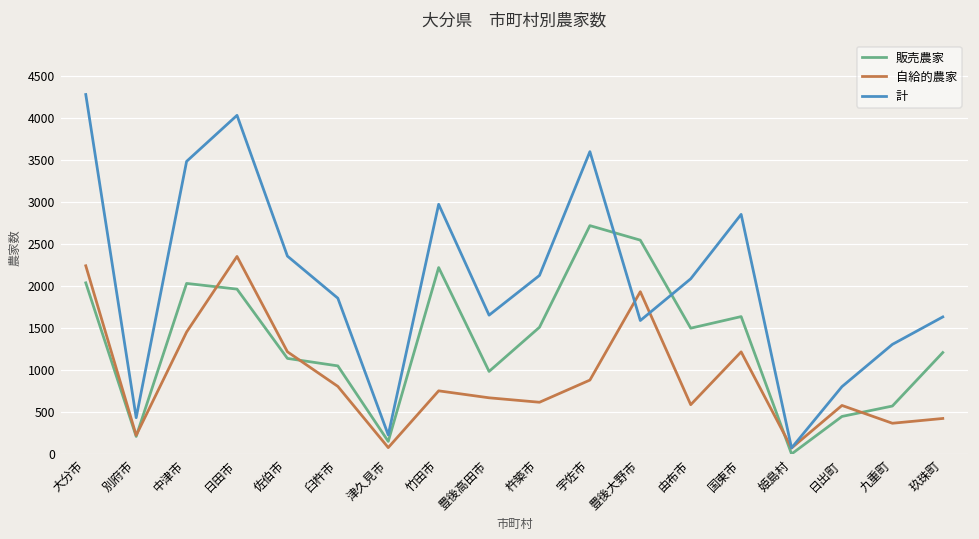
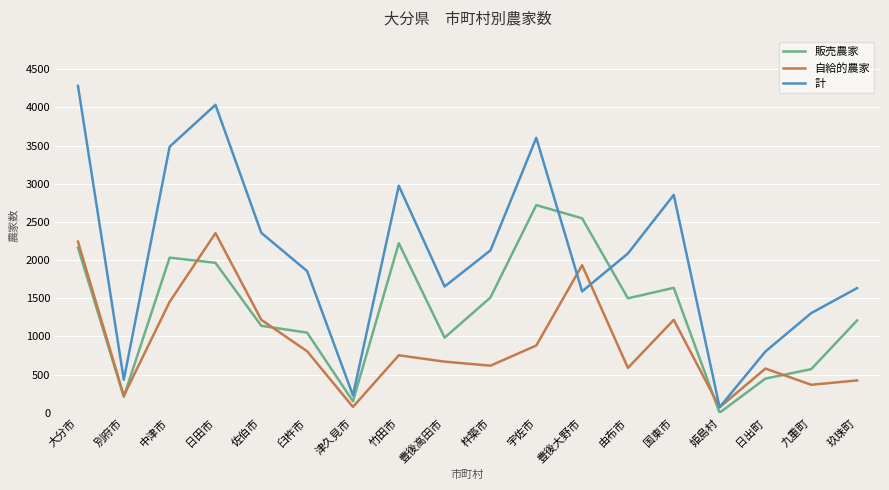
  {
    "販売農家": {
-     "大分市": 2000,
+     "大分市": 2200,
      "中津市": 2000,
      "日田市": 2000,
      "佐伯市": 1100,
      "臼杵市": 1100,
      "津久見市": 200,
      "竹田市": 2200,
      "豊後高田市": 1000,
      "杵築市": 1500,
      "宇佐市": 2700,
      "豊後大野市": 2500,
      "由布市": 1500,
      "国東市": 1600,
      "姫島村": 0,
      "日出町": 400,
      "九重町": 600,
      "玖珠町": 1200
    },
    "自給的農家": {
      "大分市": 2200,
      "中津市": 1500,
      "日田市": 2400,
      "佐伯市": 1200,
      "臼杵市": 800,
      "津久見市": 100,
      "竹田市": 800,
      "豊後高田市": 700,
      "杵築市": 600,
      "宇佐市": 900,
      "豊後大野市": 1900,
      "由布市": 600,
      "国東市": 1200,
      "日出町": 600,
      "九重町": 400,
      "玖珠町": 400
    },
    "計": {
      "大分市": 4300,
      "別府市": 400,
      "中津市": 3500,
      "日田市": 4000,
      "佐伯市": 2400,
      "臼杵市": 1900,
      "津久見市": 200,
      "竹田市": 3000,
      "豊後高田市": 1700,
      "杵築市": 2100,
      "宇佐市": 3600,
      "豊後大野市": 1600,
      "由布市": 2100,
      "国東市": 2900,
      "日出町": 800,
      "九重町": 1300,
      "玖珠町": 1600
    }
  }
